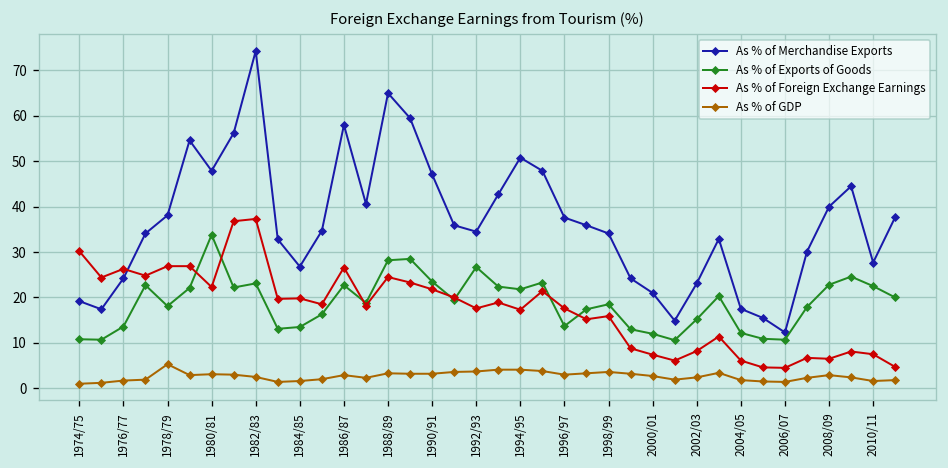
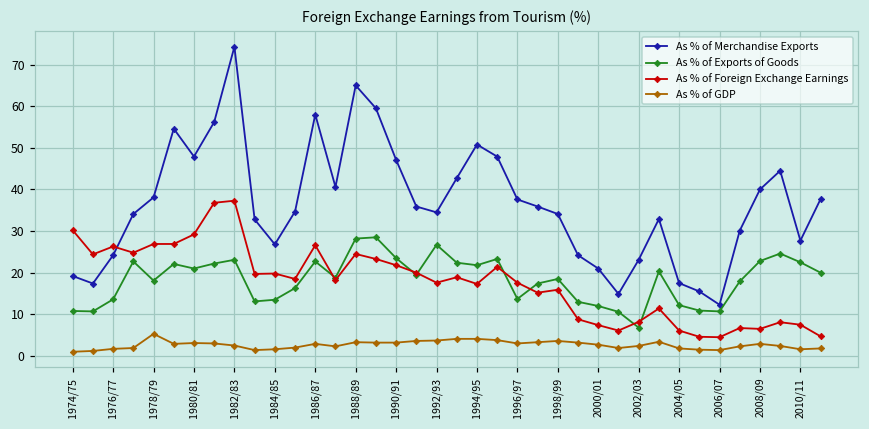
  {
    "As % of Merchandise Exports": {
      "1974/75": 19,
      "1976/77": 24,
      "1978/79": 38,
      "1980/81": 48,
      "1982/83": 74,
      "1984/85": 27,
      "1986/87": 58,
      "1988/89": 65,
      "1990/91": 47,
      "1992/93": 35,
      "1994/95": 51,
      "1996/97": 38,
      "1998/99": 34,
      "2000/01": 21,
      "2002/03": 23,
      "2004/05": 18,
      "2006/07": 12,
      "2008/09": 40,
      "2010/11": 28
    },
    "As % of Exports of Goods": {
      "1974/75": 11,
      "1976/77": 14,
      "1978/79": 18,
-     "1980/81": 34,
+     "1980/81": 21,
      "1982/83": 23,
      "1984/85": 14,
      "1986/87": 23,
      "1988/89": 28,
      "1990/91": 24,
      "1992/93": 27,
      "1994/95": 22,
      "1996/97": 14,
      "1998/99": 19,
      "2000/01": 12,
-     "2002/03": 15,
+     "2002/03": 7,
      "2004/05": 12,
      "2006/07": 11,
      "2008/09": 23,
      "2010/11": 23
    },
    "As % of Foreign Exchange Earnings": {
      "1974/75": 30,
      "1976/77": 26,
      "1978/79": 27,
-     "1980/81": 22,
+     "1980/81": 29,
      "1982/83": 37,
      "1984/85": 20,
      "1986/87": 27,
      "1988/89": 25,
      "1990/91": 22,
      "1992/93": 18,
      "1994/95": 17,
      "1996/97": 18,
      "1998/99": 16,
      "2000/01": 7,
      "2002/03": 8,
      "2004/05": 6,
      "2006/07": 5,
      "2008/09": 7,
      "2010/11": 8
    },
    "As % of GDP": {
      "1974/75": 1,
      "1976/77": 2,
      "1978/79": 5,
      "1980/81": 3,
      "1982/83": 3,
      "1984/85": 2,
      "1986/87": 3,
      "1988/89": 3,
      "1990/91": 3,
      "1992/93": 4,
      "1994/95": 4,
      "1996/97": 3,
      "1998/99": 4,
      "2000/01": 3,
      "2002/03": 2,
      "2004/05": 2,
      "2006/07": 1,
      "2008/09": 3,
      "2010/11": 2
    }
  }
